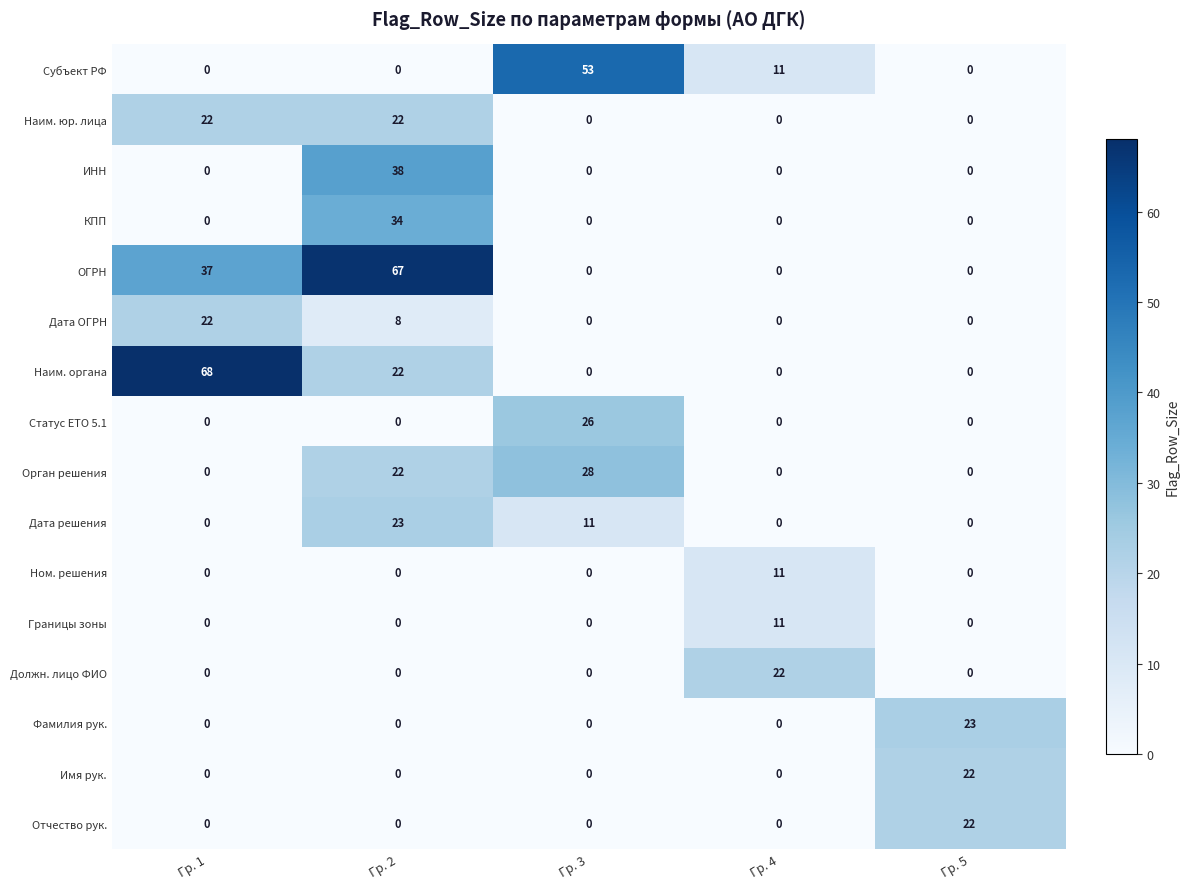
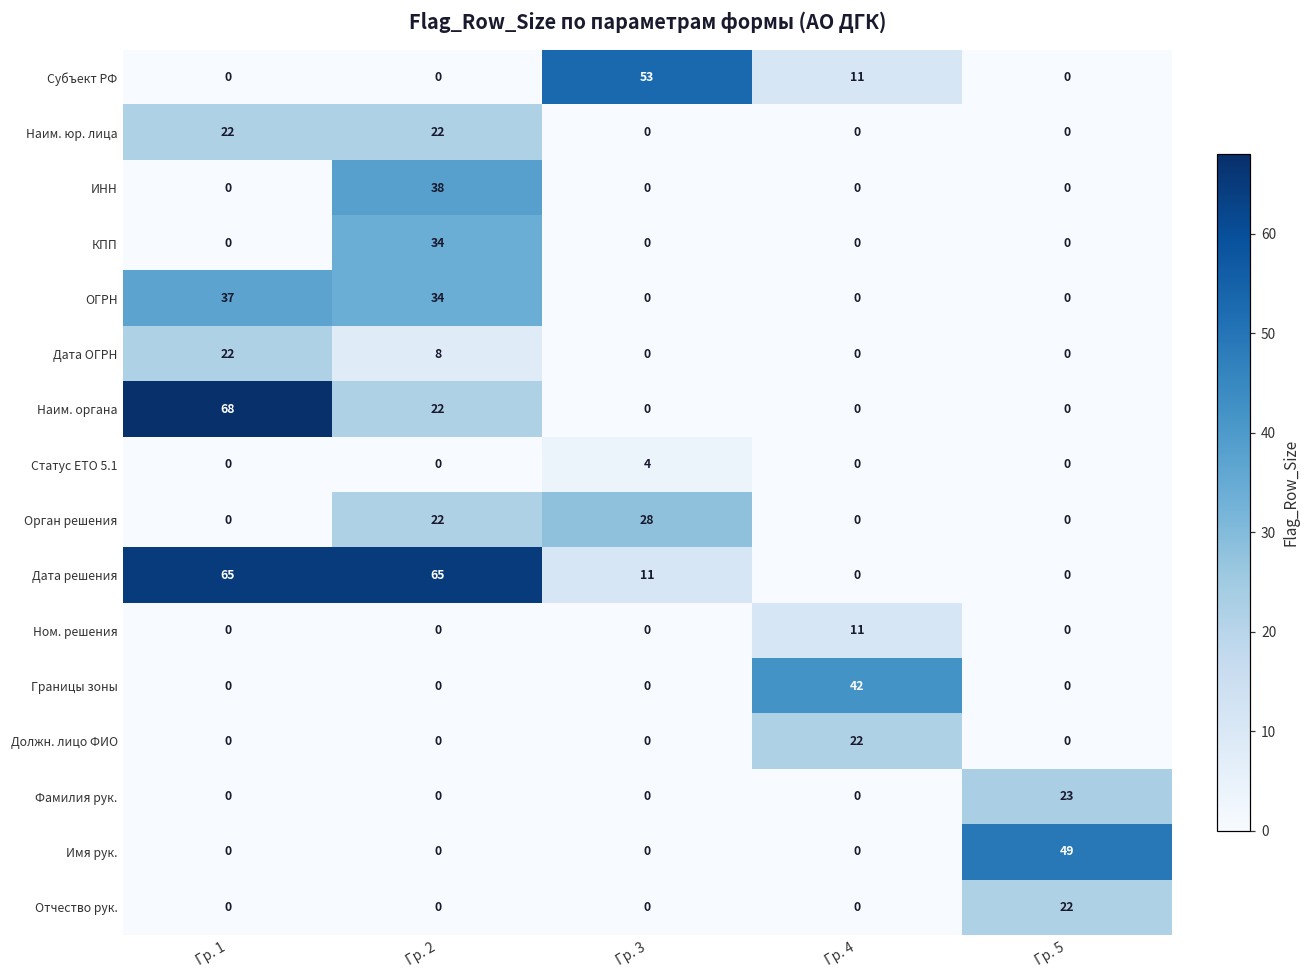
  {
    "Субъект РФ": {
      "Гр. 1": 0,
      "Гр. 2": 0,
      "Гр. 3": 53,
      "Гр. 4": 11,
      "Гр. 5": 0
    },
    "Наим. юр. лица": {
      "Гр. 1": 22,
      "Гр. 2": 22,
      "Гр. 3": 0,
      "Гр. 4": 0,
      "Гр. 5": 0
    },
    "ИНН": {
      "Гр. 1": 0,
      "Гр. 2": 38,
      "Гр. 3": 0,
      "Гр. 4": 0,
      "Гр. 5": 0
    },
    "КПП": {
      "Гр. 1": 0,
      "Гр. 2": 34,
      "Гр. 3": 0,
      "Гр. 4": 0,
      "Гр. 5": 0
    },
    "ОГРН": {
      "Гр. 1": 37,
-     "Гр. 2": 67,
+     "Гр. 2": 34,
      "Гр. 3": 0,
      "Гр. 4": 0,
      "Гр. 5": 0
    },
    "Дата ОГРН": {
      "Гр. 1": 22,
      "Гр. 2": 8,
      "Гр. 3": 0,
      "Гр. 4": 0,
      "Гр. 5": 0
    },
    "Наим. органа": {
      "Гр. 1": 68,
      "Гр. 2": 22,
      "Гр. 3": 0,
      "Гр. 4": 0,
      "Гр. 5": 0
    },
    "Статус ЕТО 5.1": {
      "Гр. 1": 0,
      "Гр. 2": 0,
-     "Гр. 3": 26,
+     "Гр. 3": 4,
      "Гр. 4": 0,
      "Гр. 5": 0
    },
    "Орган решения": {
      "Гр. 1": 0,
      "Гр. 2": 22,
      "Гр. 3": 28,
      "Гр. 4": 0,
      "Гр. 5": 0
    },
    "Дата решения": {
-     "Гр. 1": 0,
-     "Гр. 2": 23,
+     "Гр. 1": 65,
+     "Гр. 2": 65,
      "Гр. 3": 11,
      "Гр. 4": 0,
      "Гр. 5": 0
    },
    "Ном. решения": {
      "Гр. 1": 0,
      "Гр. 2": 0,
      "Гр. 3": 0,
      "Гр. 4": 11,
      "Гр. 5": 0
    },
    "Границы зоны": {
      "Гр. 1": 0,
      "Гр. 2": 0,
      "Гр. 3": 0,
-     "Гр. 4": 11,
+     "Гр. 4": 42,
      "Гр. 5": 0
    },
    "Должн. лицо ФИО": {
      "Гр. 1": 0,
      "Гр. 2": 0,
      "Гр. 3": 0,
      "Гр. 4": 22,
      "Гр. 5": 0
    },
    "Фамилия рук.": {
      "Гр. 1": 0,
      "Гр. 2": 0,
      "Гр. 3": 0,
      "Гр. 4": 0,
      "Гр. 5": 23
    },
    "Имя рук.": {
      "Гр. 1": 0,
      "Гр. 2": 0,
      "Гр. 3": 0,
      "Гр. 4": 0,
-     "Гр. 5": 22
+     "Гр. 5": 49
    },
    "Отчество рук.": {
      "Гр. 1": 0,
      "Гр. 2": 0,
      "Гр. 3": 0,
      "Гр. 4": 0,
      "Гр. 5": 22
    }
  }
